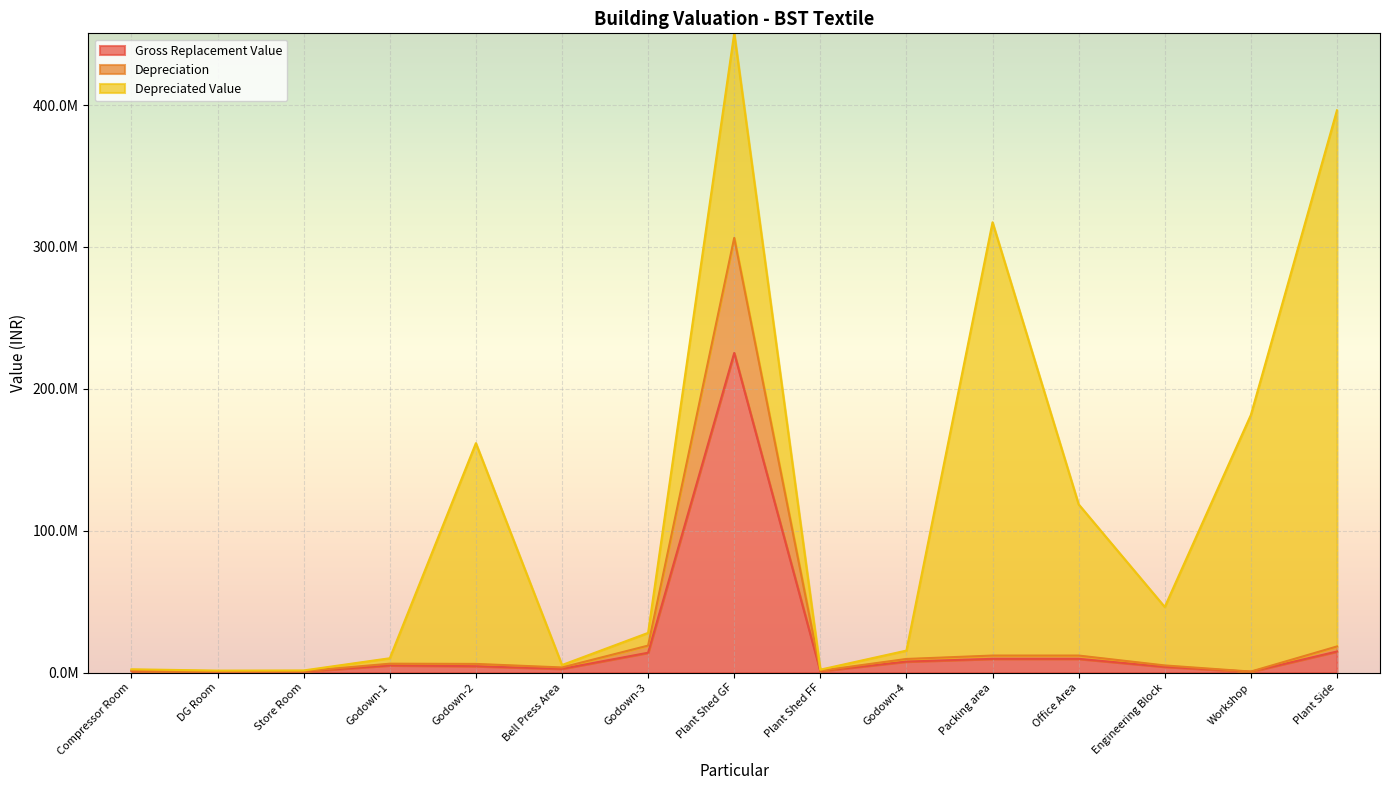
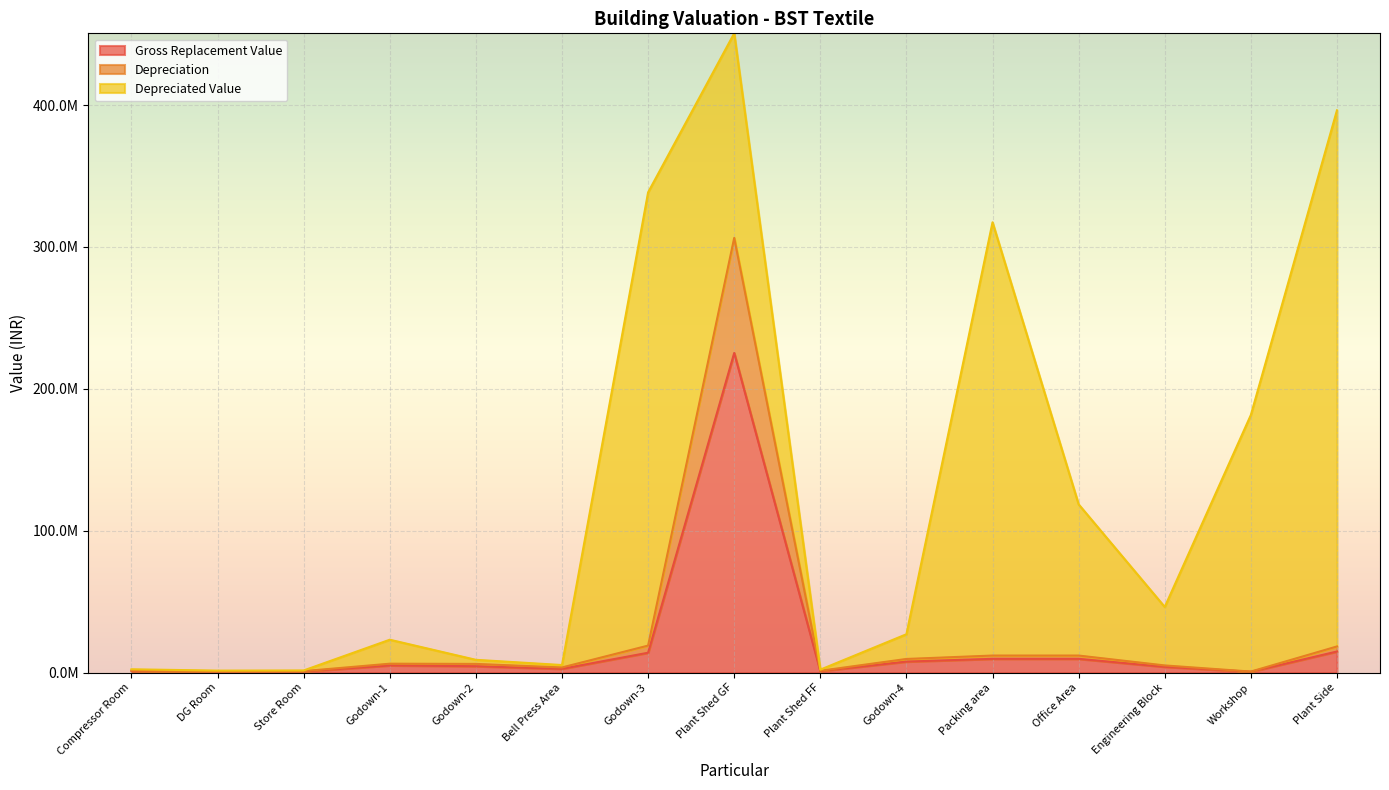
  {
    "Depreciated Value": {
-     "Godown-1": 4000000,
-     "Godown-2": 156000000,
-     "Godown-3": 9000000,
+     "Godown-1": 17000000,
+     "Godown-2": 3000000,
+     "Godown-3": 319000000,
      "Plant Shed GF": 144000000,
-     "Godown-4": 6000000,
+     "Godown-4": 17000000,
      "Packing area": 305000000,
      "Office Area": 107000000,
      "Engineering Block": 41000000,
      "Workshop": 181000000,
      "Plant Side": 378000000
    }
  }
